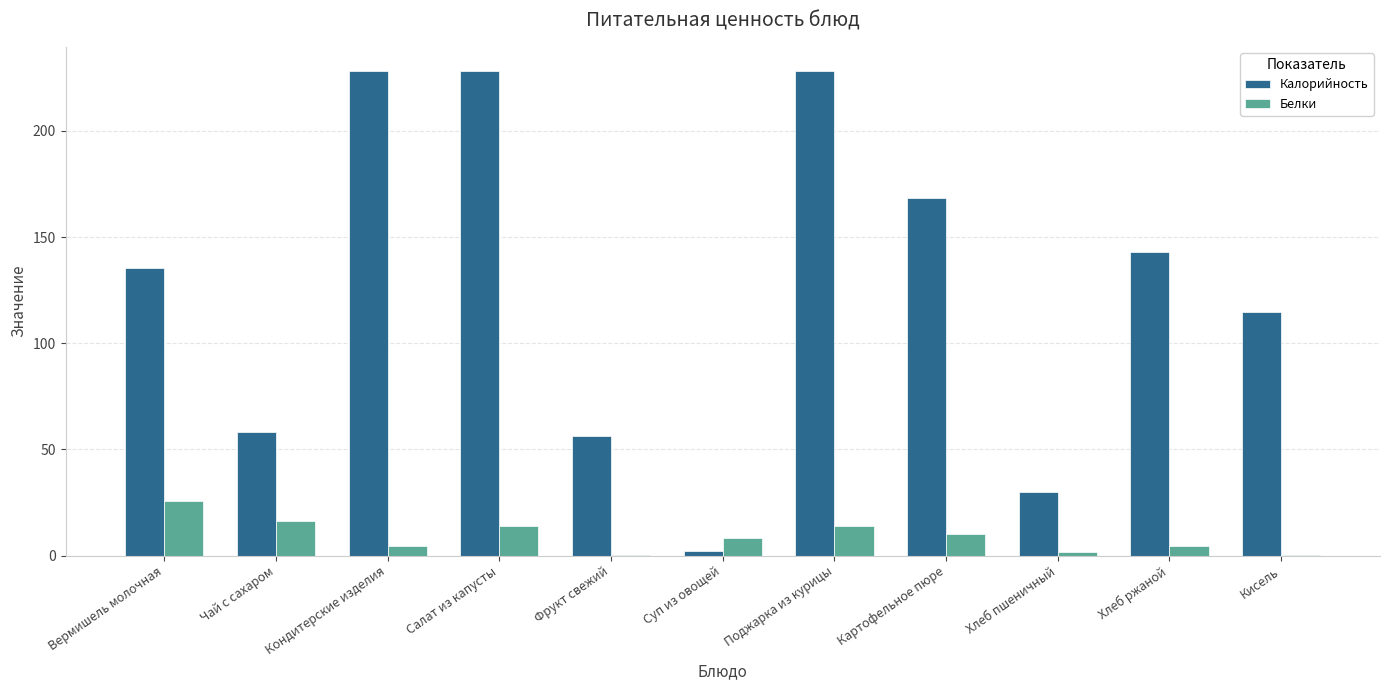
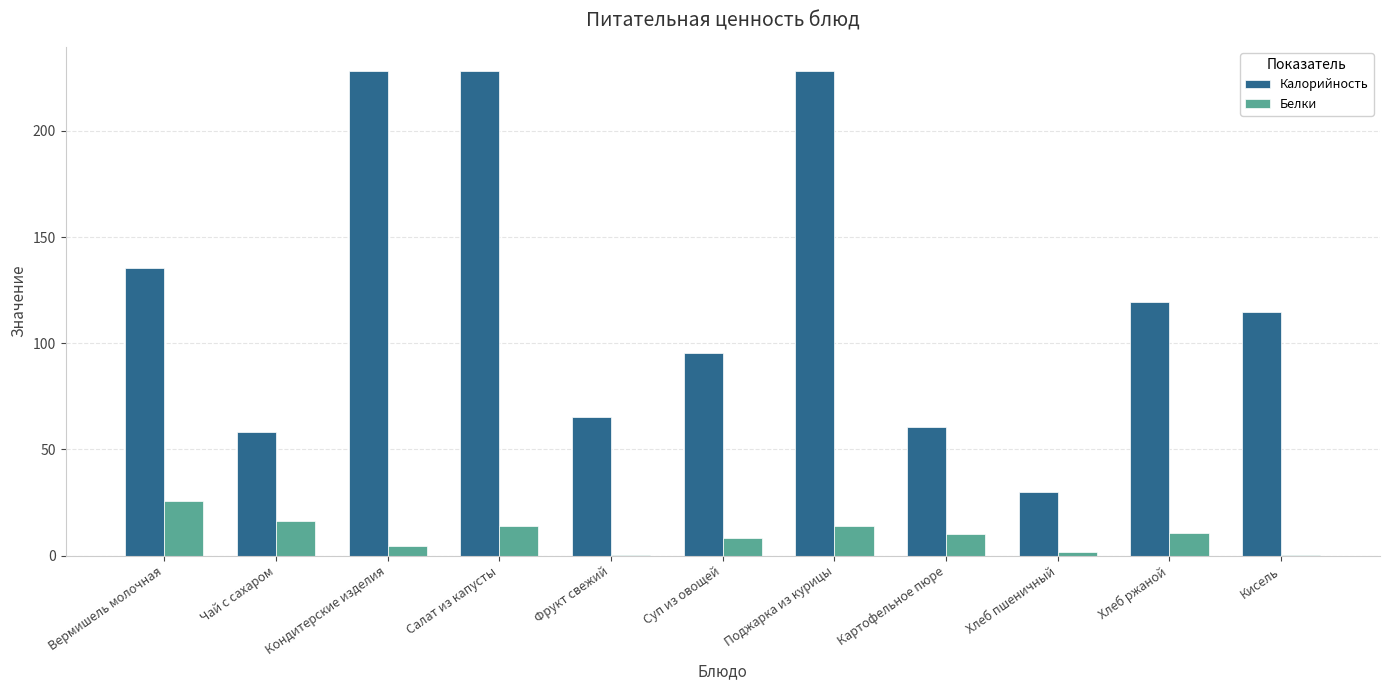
  {
    "Калорийность": {
      "Вермишель молочная": 135,
      "Чай с сахаром": 58,
      "Кондитерские изделия": 228,
      "Салат из капусты": 228,
-     "Фрукт свежий": 56,
-     "Суп из овощей": 2,
+     "Фрукт свежий": 65,
+     "Суп из овощей": 95,
      "Поджарка из курицы": 228,
-     "Картофельное пюре": 168,
+     "Картофельное пюре": 61,
      "Хлеб пшеничный": 30,
-     "Хлеб ржаной": 143,
+     "Хлеб ржаной": 119,
      "Кисель": 115
    },
    "Белки": {
      "Вермишель молочная": 26,
      "Чай с сахаром": 16,
      "Кондитерские изделия": 4,
      "Салат из капусты": 14,
      "Суп из овощей": 8,
      "Поджарка из курицы": 14,
      "Картофельное пюре": 10,
      "Хлеб пшеничный": 2,
-     "Хлеб ржаной": 4
+     "Хлеб ржаной": 10
    }
  }
